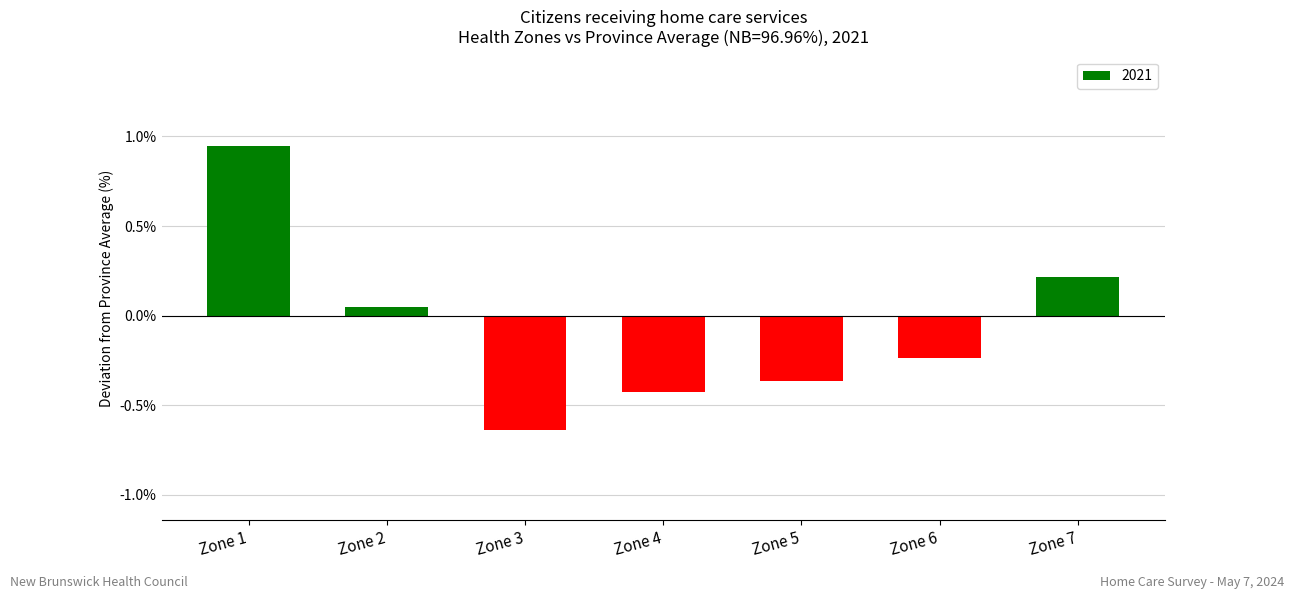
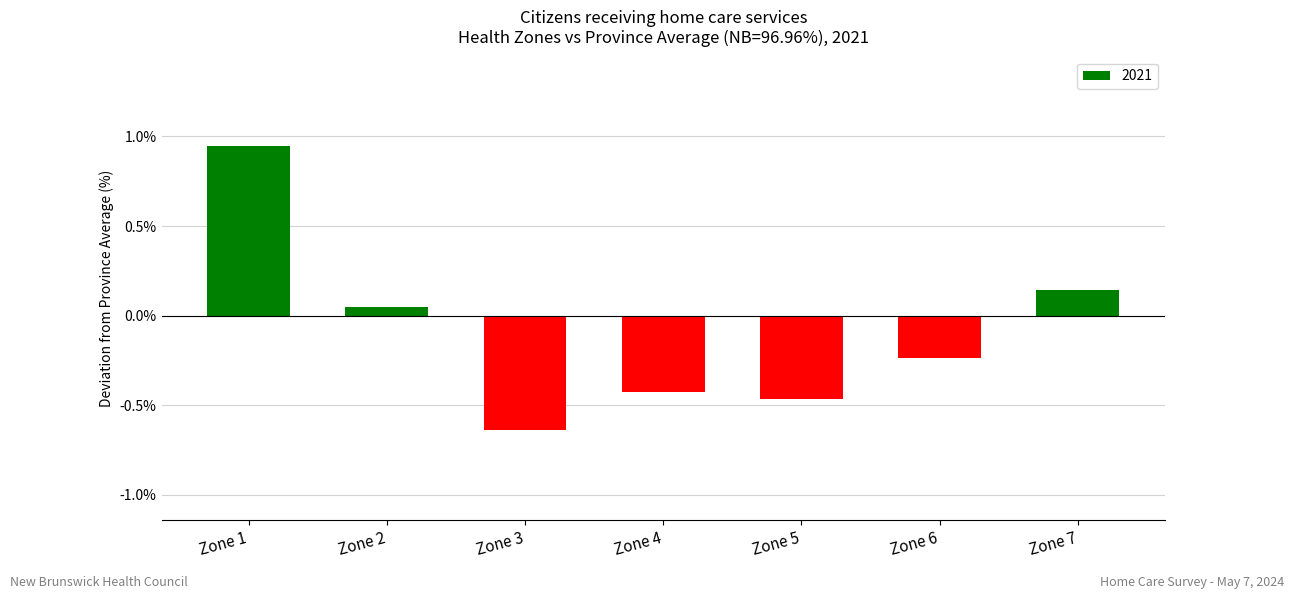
  {
    "Zone 1": "0.94%",
    "Zone 2": "0.05%",
    "Zone 3": "-0.64%",
    "Zone 4": "-0.43%",
-   "Zone 5": "-0.36%",
+   "Zone 5": "-0.46%",
    "Zone 6": "-0.24%",
-   "Zone 7": "0.22%"
+   "Zone 7": "0.14%"
  }
